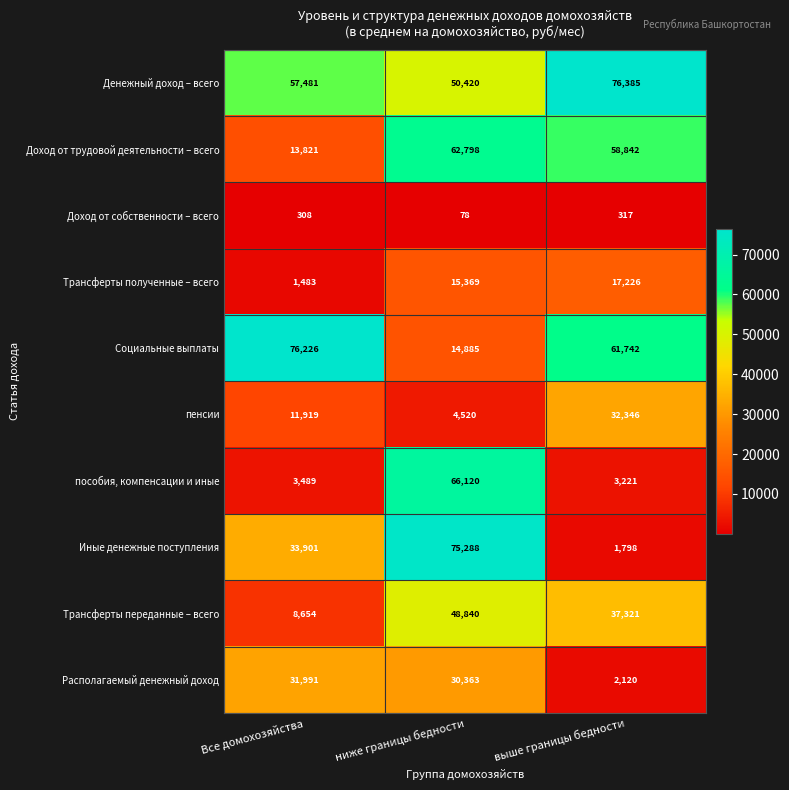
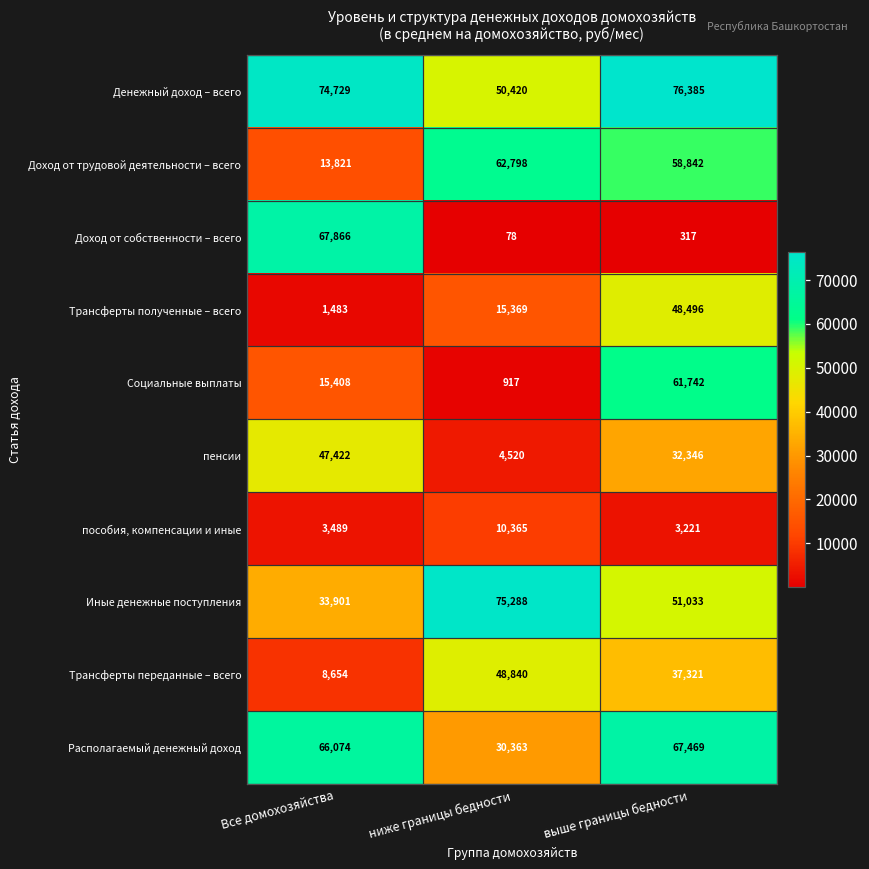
  {
    "Денежный доход – всего": {
-     "Все домохозяйства": "57,481",
+     "Все домохозяйства": "74,729",
      "ниже границы бедности": "50,420",
      "выше границы бедности": "76,385"
    },
    "Доход от трудовой деятельности – всего": {
      "Все домохозяйства": "13,821",
      "ниже границы бедности": "62,798",
      "выше границы бедности": "58,842"
    },
    "Доход от собственности – всего": {
-     "Все домохозяйства": "308",
+     "Все домохозяйства": "67,866",
      "ниже границы бедности": "78",
      "выше границы бедности": "317"
    },
    "Трансферты полученные – всего": {
      "Все домохозяйства": "1,483",
      "ниже границы бедности": "15,369",
-     "выше границы бедности": "17,226"
+     "выше границы бедности": "48,496"
    },
    "Социальные выплаты": {
-     "Все домохозяйства": "76,226",
-     "ниже границы бедности": "14,885",
+     "Все домохозяйства": "15,408",
+     "ниже границы бедности": "917",
      "выше границы бедности": "61,742"
    },
    "пенсии": {
-     "Все домохозяйства": "11,919",
+     "Все домохозяйства": "47,422",
      "ниже границы бедности": "4,520",
      "выше границы бедности": "32,346"
    },
    "пособия, компенсации и иные": {
      "Все домохозяйства": "3,489",
-     "ниже границы бедности": "66,120",
+     "ниже границы бедности": "10,365",
      "выше границы бедности": "3,221"
    },
    "Иные денежные поступления": {
      "Все домохозяйства": "33,901",
      "ниже границы бедности": "75,288",
-     "выше границы бедности": "1,798"
+     "выше границы бедности": "51,033"
    },
    "Трансферты переданные – всего": {
      "Все домохозяйства": "8,654",
      "ниже границы бедности": "48,840",
      "выше границы бедности": "37,321"
    },
    "Располагаемый денежный доход": {
-     "Все домохозяйства": "31,991",
+     "Все домохозяйства": "66,074",
      "ниже границы бедности": "30,363",
-     "выше границы бедности": "2,120"
+     "выше границы бедности": "67,469"
    }
  }
